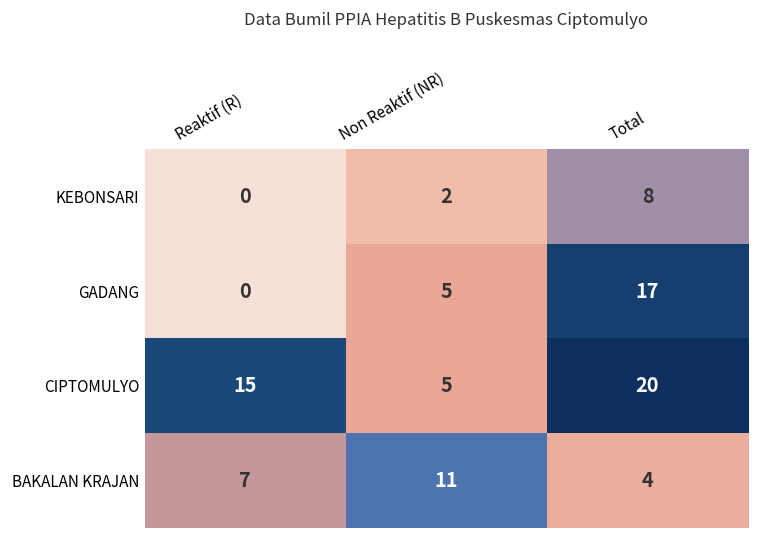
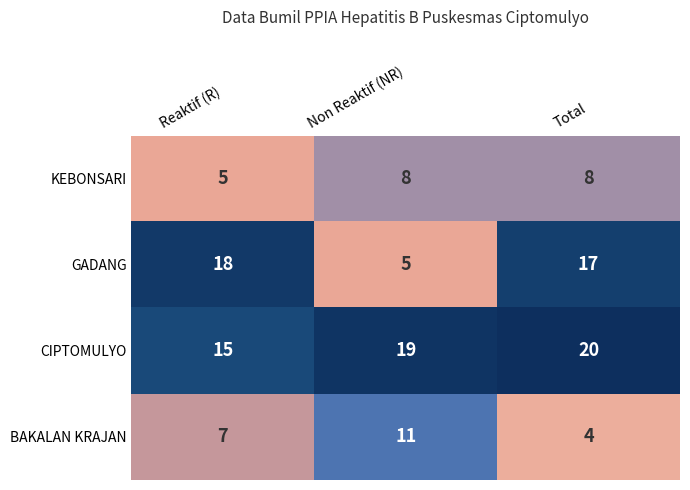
  {
    "KEBONSARI": {
-     "Reaktif (R)": 0,
-     "Non Reaktif (NR)": 2,
+     "Reaktif (R)": 5,
+     "Non Reaktif (NR)": 8,
      "Total": 8
    },
    "GADANG": {
-     "Reaktif (R)": 0,
+     "Reaktif (R)": 18,
      "Non Reaktif (NR)": 5,
      "Total": 17
    },
    "CIPTOMULYO": {
      "Reaktif (R)": 15,
-     "Non Reaktif (NR)": 5,
+     "Non Reaktif (NR)": 19,
      "Total": 20
    },
    "BAKALAN KRAJAN": {
      "Reaktif (R)": 7,
      "Non Reaktif (NR)": 11,
      "Total": 4
    }
  }
